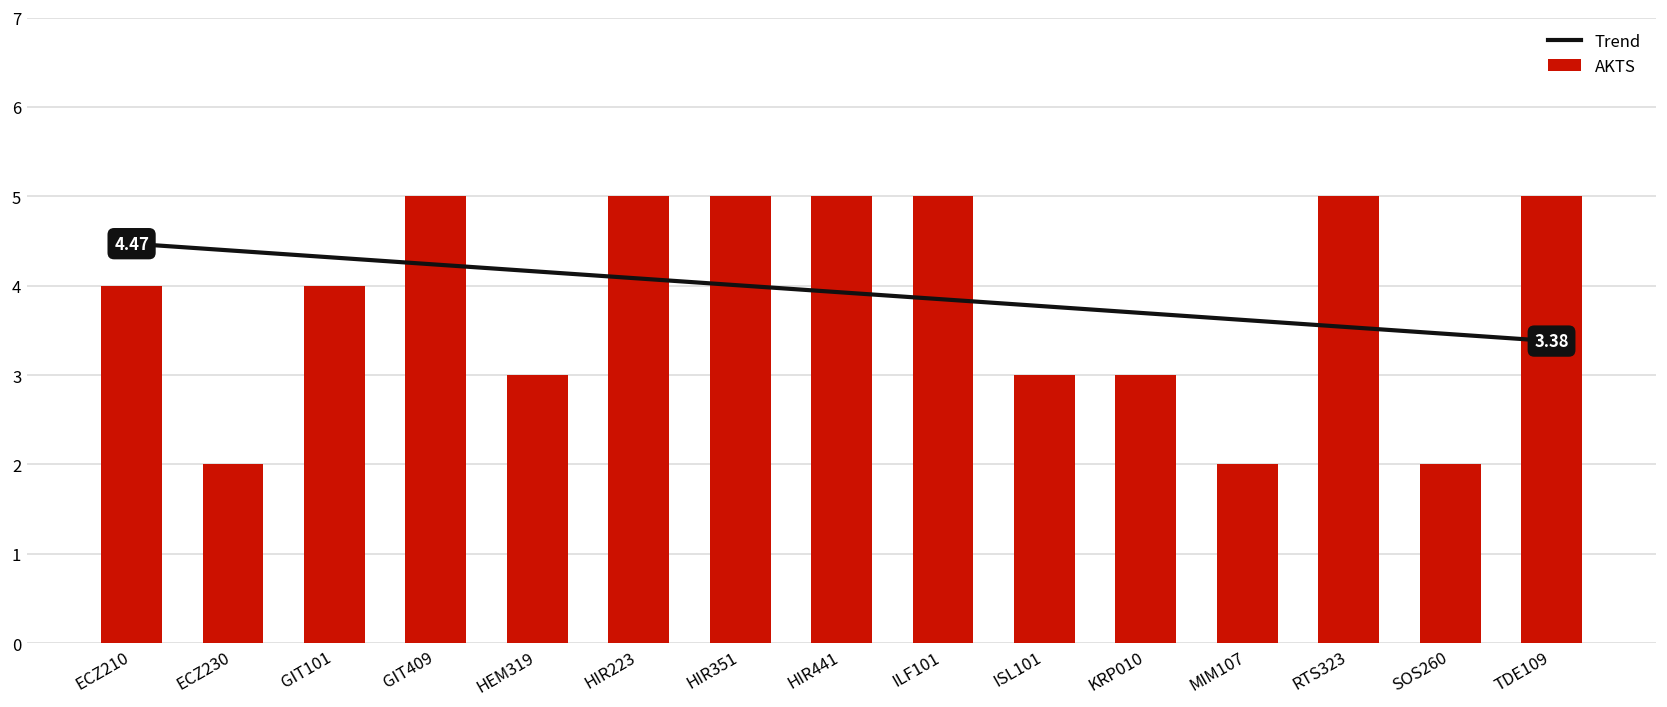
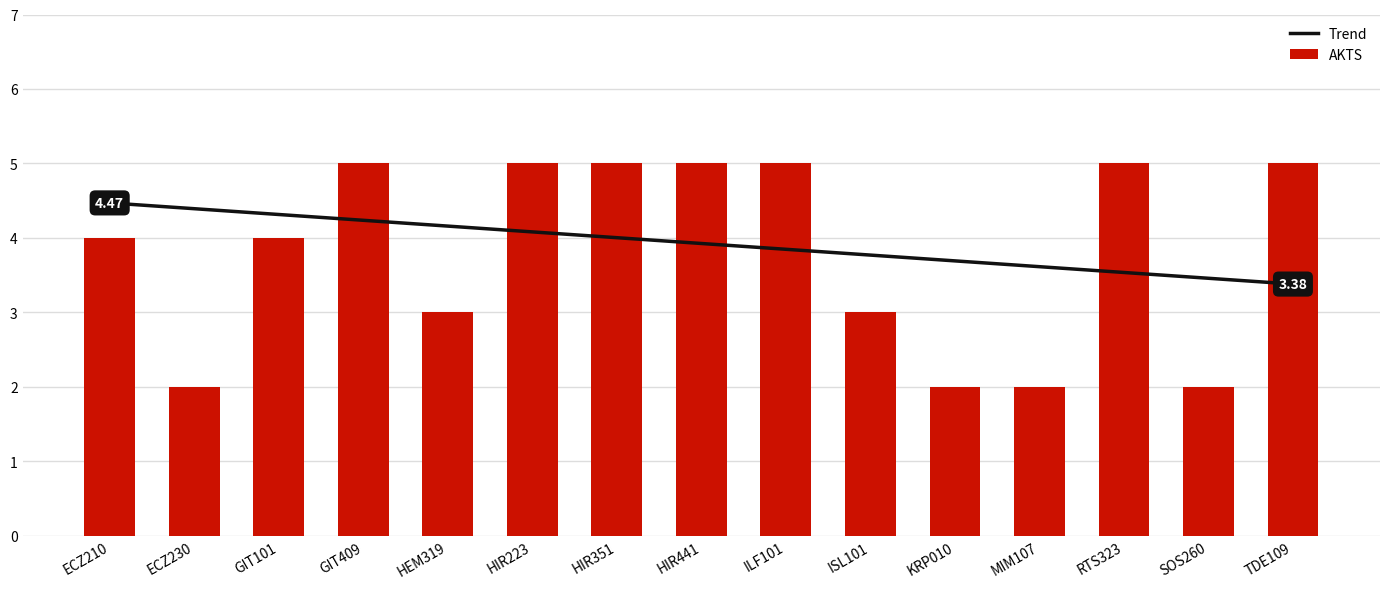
  {
    "AKTS": {
      "ECZ210": 4,
      "ECZ230": 2,
      "GIT101": 4,
      "GIT409": 5,
      "HEM319": 3,
      "HIR223": 5,
      "HIR351": 5,
      "HIR441": 5,
      "ILF101": 5,
      "ISL101": 3,
-     "KRP010": 3,
+     "KRP010": 2,
      "MIM107": 2,
      "RTS323": 5,
      "SOS260": 2
    },
    "Trend": {
      "ECZ230": 4.4,
      "GIT101": 4.3,
      "GIT409": 4.2,
      "HEM319": 4.2,
      "HIR223": 4.1,
      "HIR351": 4,
      "HIR441": 3.9,
      "ILF101": 3.8,
      "ISL101": 3.8,
      "KRP010": 3.7,
      "MIM107": 3.6,
      "RTS323": 3.5,
      "SOS260": 3.5
    }
  }
